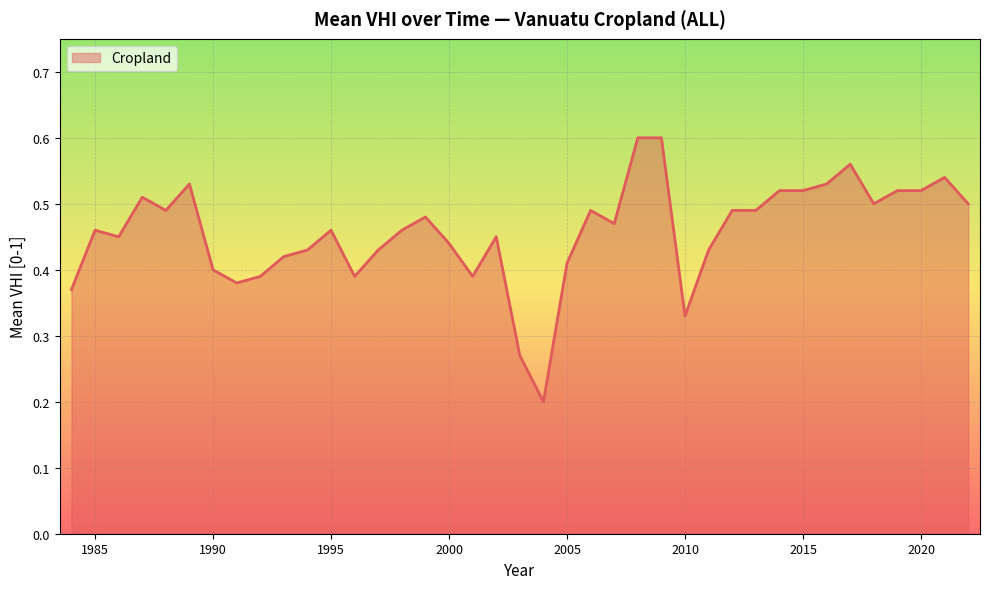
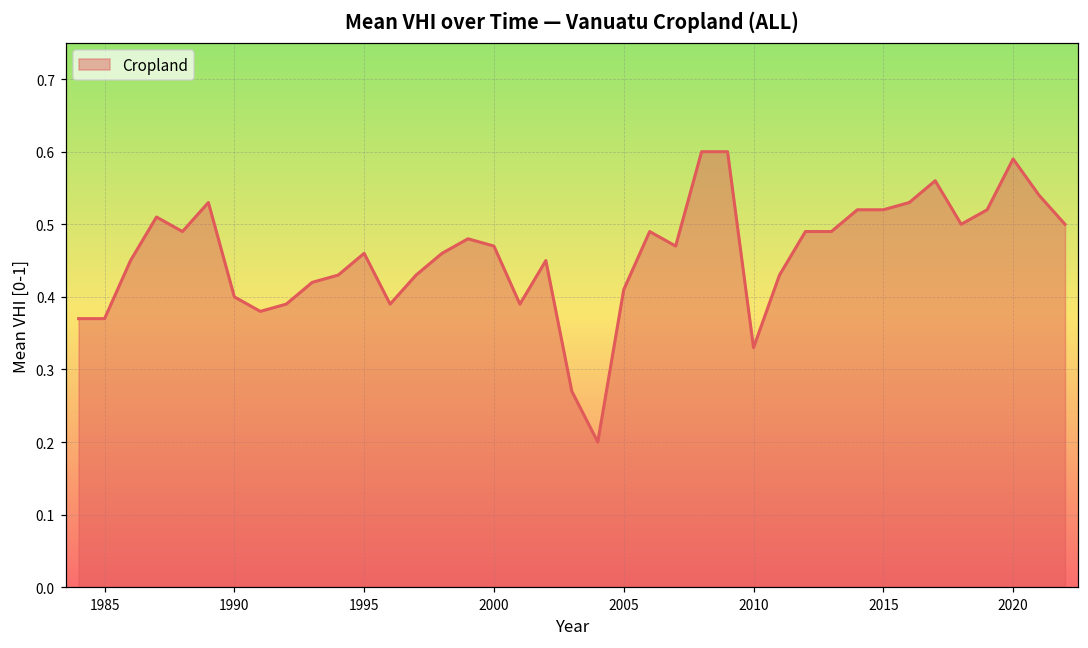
  {
-   "1985": 0.46,
+   "1985": 0.37,
    "1990": 0.40,
    "1995": 0.46,
-   "2000": 0.44,
+   "2000": 0.47,
    "2005": 0.41,
    "2010": 0.33,
    "2015": 0.52,
-   "2020": 0.52
+   "2020": 0.59
  }
